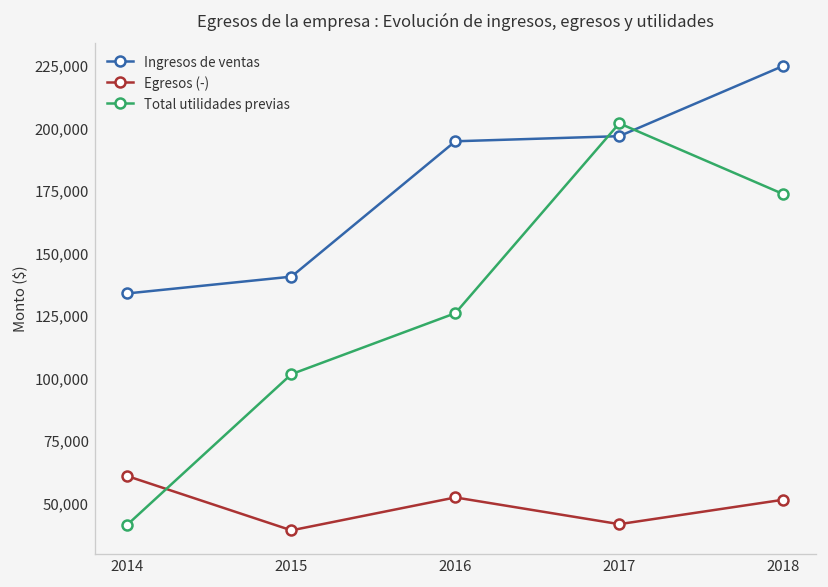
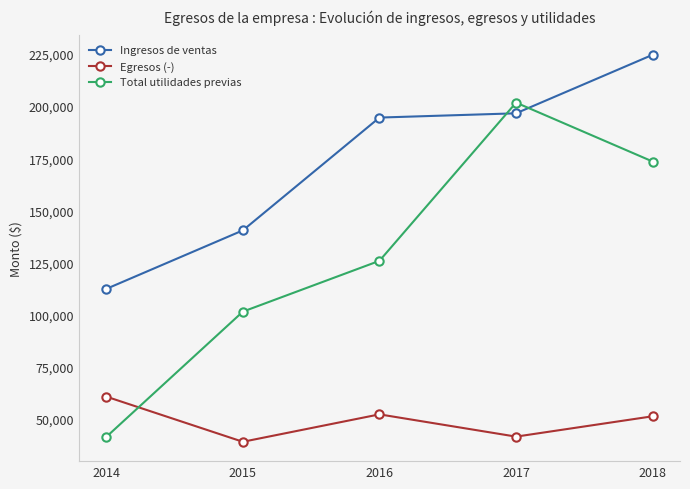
  {
    "Ingresos de ventas": {
-     "2014": "134,000",
+     "2014": "112,000",
      "2015": "140,000",
      "2016": "195,000",
      "2017": "197,000",
      "2018": "225,000"
    },
    "Egresos (-)": {
      "2014": "61,000",
      "2015": "39,000",
      "2016": "52,000",
      "2017": "41,000",
      "2018": "51,000"
    },
    "Total utilidades previas": {
      "2014": "41,000",
      "2015": "101,000",
      "2016": "126,000",
      "2017": "202,000",
      "2018": "173,000"
    }
  }
